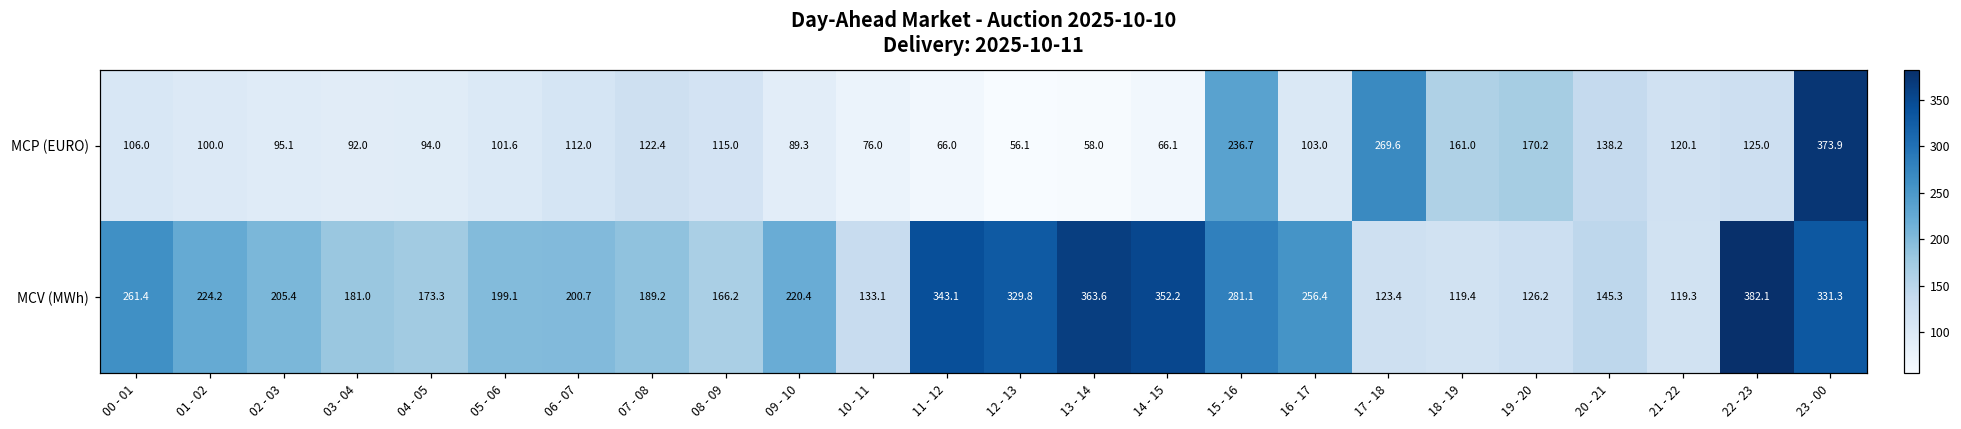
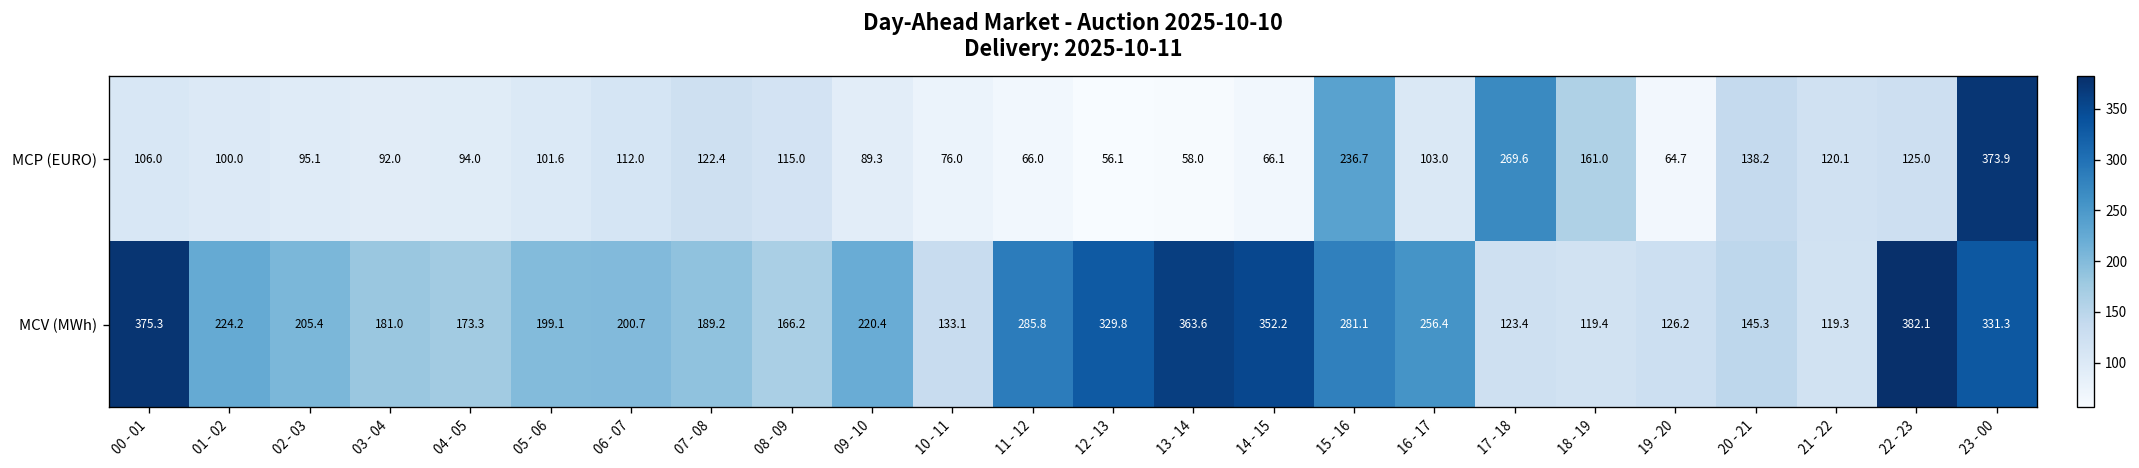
  {
    "MCP (EURO)": {
      "00 - 01": 106.0,
      "01 - 02": 100.0,
      "02 - 03": 95.1,
      "03 - 04": 92.0,
      "04 - 05": 94.0,
      "05 - 06": 101.6,
      "06 - 07": 112.0,
      "07 - 08": 122.4,
      "08 - 09": 115.0,
      "09 - 10": 89.3,
      "10 - 11": 76.0,
      "11 - 12": 66.0,
      "12 - 13": 56.1,
      "13 - 14": 58.0,
      "14 - 15": 66.1,
      "15 - 16": 236.7,
      "16 - 17": 103.0,
      "17 - 18": 269.6,
      "18 - 19": 161.0,
-     "19 - 20": 170.2,
+     "19 - 20": 64.7,
      "20 - 21": 138.2,
      "21 - 22": 120.1,
      "22 - 23": 125.0,
      "23 - 00": 373.9
    },
    "MCV (MWh)": {
-     "00 - 01": 261.4,
+     "00 - 01": 375.3,
      "01 - 02": 224.2,
      "02 - 03": 205.4,
      "03 - 04": 181.0,
      "04 - 05": 173.3,
      "05 - 06": 199.1,
      "06 - 07": 200.7,
      "07 - 08": 189.2,
      "08 - 09": 166.2,
      "09 - 10": 220.4,
      "10 - 11": 133.1,
-     "11 - 12": 343.1,
+     "11 - 12": 285.8,
      "12 - 13": 329.8,
      "13 - 14": 363.6,
      "14 - 15": 352.2,
      "15 - 16": 281.1,
      "16 - 17": 256.4,
      "17 - 18": 123.4,
      "18 - 19": 119.4,
      "19 - 20": 126.2,
      "20 - 21": 145.3,
      "21 - 22": 119.3,
      "22 - 23": 382.1,
      "23 - 00": 331.3
    }
  }
